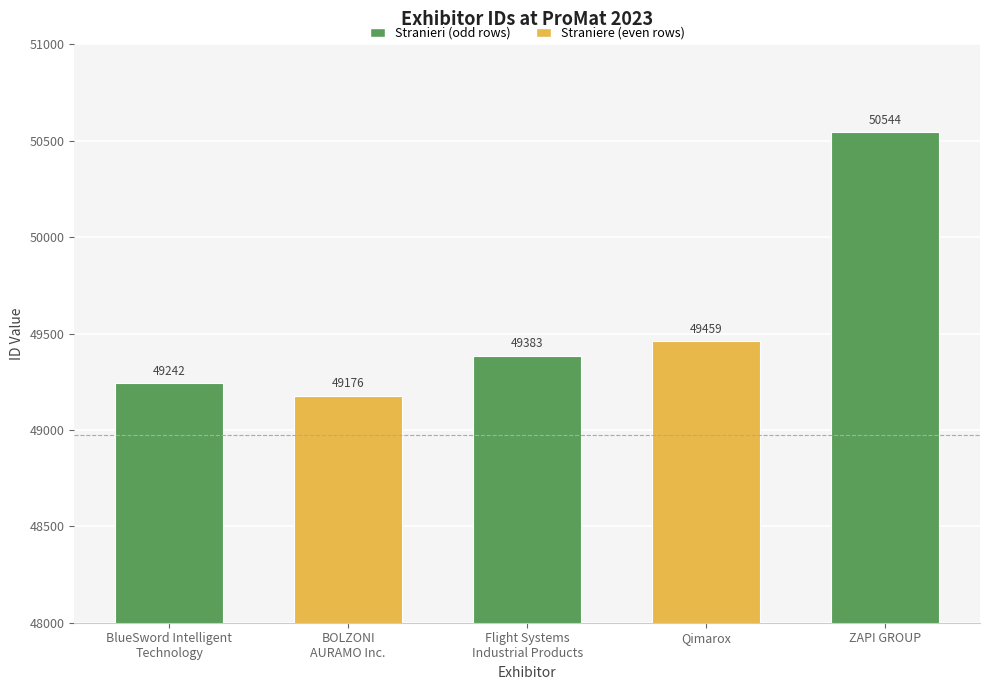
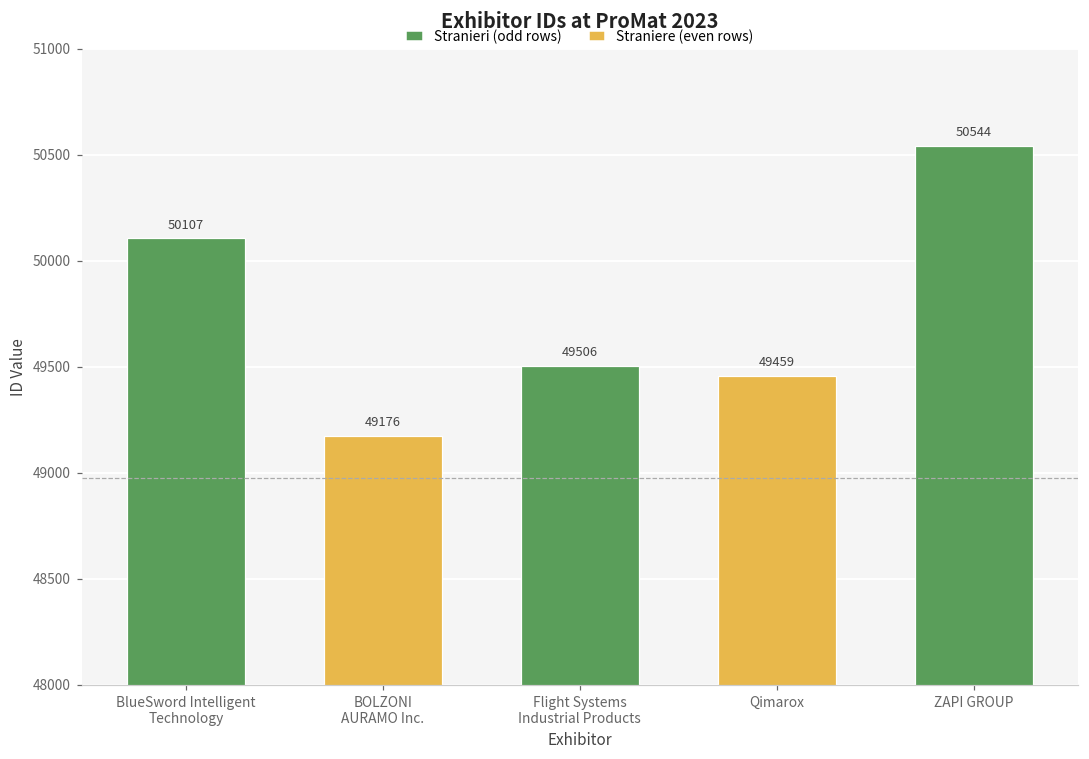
  {
-   "BlueSword Intelligent Technology": 49242,
+   "BlueSword Intelligent Technology": 50107,
    "BOLZONI AURAMO Inc.": 49176,
-   "Flight Systems Industrial Products": 49383,
+   "Flight Systems Industrial Products": 49506,
    "Qimarox": 49459,
    "ZAPI GROUP": 50544
  }
